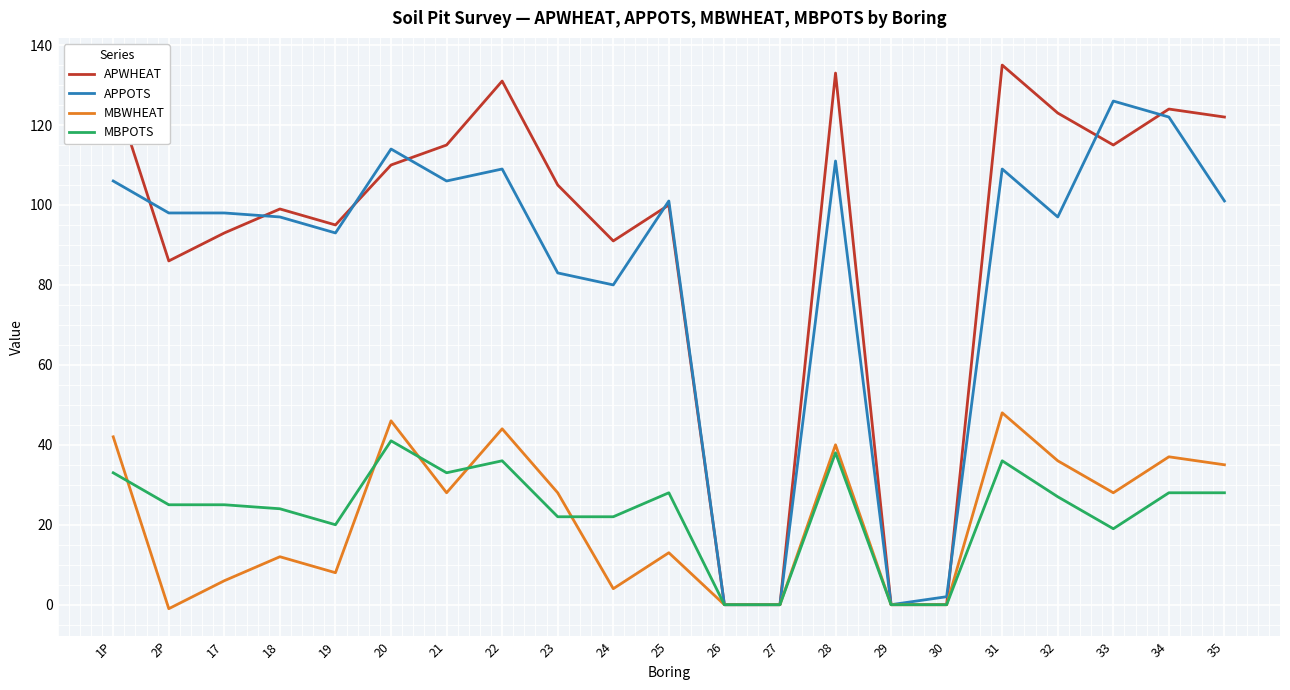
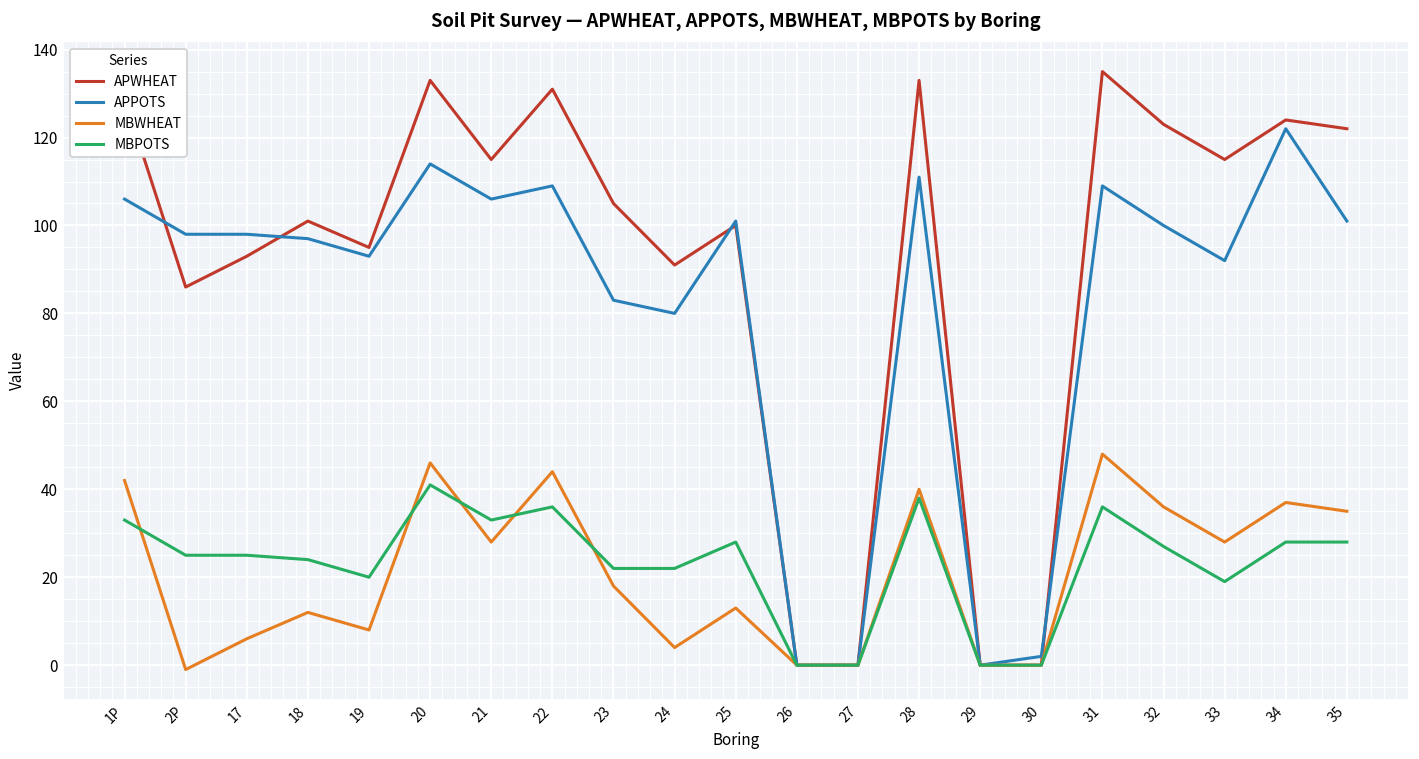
  {
    "APWHEAT": {
      "2P": 86,
      "17": 93,
-     "18": 99,
+     "18": 101,
      "19": 95,
-     "20": 110,
+     "20": 133,
      "21": 115,
      "22": 131,
      "23": 105,
      "24": 91,
      "25": 100,
      "28": 133,
      "31": 135,
      "32": 123,
      "33": 115,
      "34": 124,
      "35": 122
    },
    "APPOTS": {
      "1P": 106,
      "2P": 98,
      "17": 98,
      "18": 97,
      "19": 93,
      "20": 114,
      "21": 106,
      "22": 109,
      "23": 83,
      "24": 80,
      "25": 101,
      "28": 111,
      "30": 2,
      "31": 109,
-     "32": 97,
-     "33": 126,
+     "32": 100,
+     "33": 92,
      "34": 122,
      "35": 101
    },
    "MBWHEAT": {
      "1P": 42,
      "2P": -1,
      "17": 6,
      "18": 12,
      "19": 8,
      "20": 46,
      "21": 28,
      "22": 44,
-     "23": 28,
+     "23": 18,
      "24": 4,
      "25": 13,
      "28": 40,
      "31": 48,
      "32": 36,
      "33": 28,
      "34": 37,
      "35": 35
    },
    "MBPOTS": {
      "1P": 33,
      "2P": 25,
      "17": 25,
      "18": 24,
      "19": 20,
      "20": 41,
      "21": 33,
      "22": 36,
      "23": 22,
      "24": 22,
      "25": 28,
      "28": 38,
      "31": 36,
      "32": 27,
      "33": 19,
      "34": 28,
      "35": 28
    }
  }
